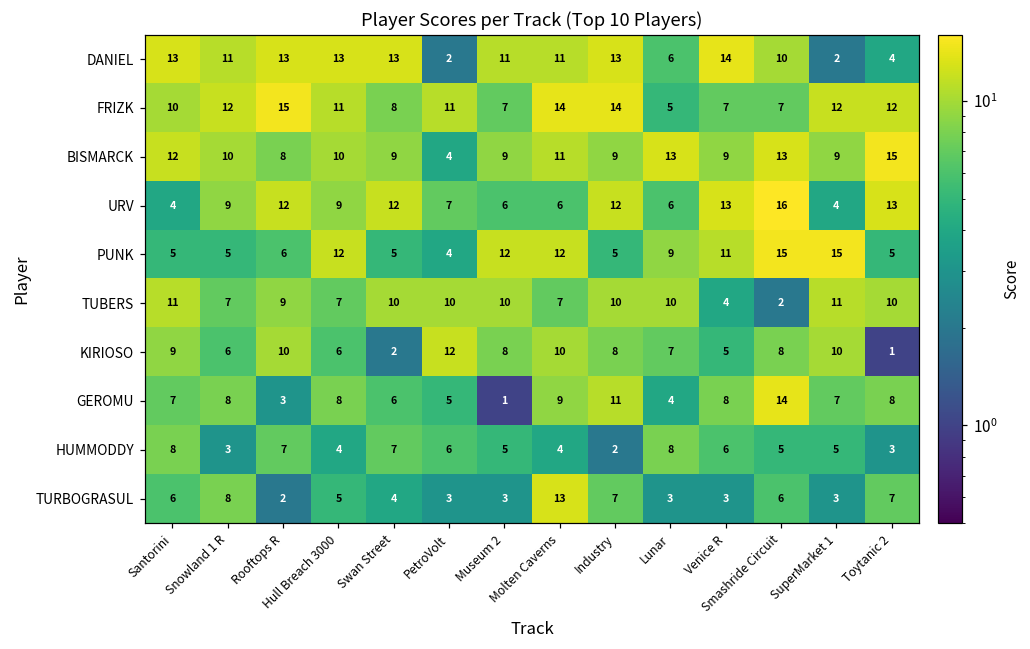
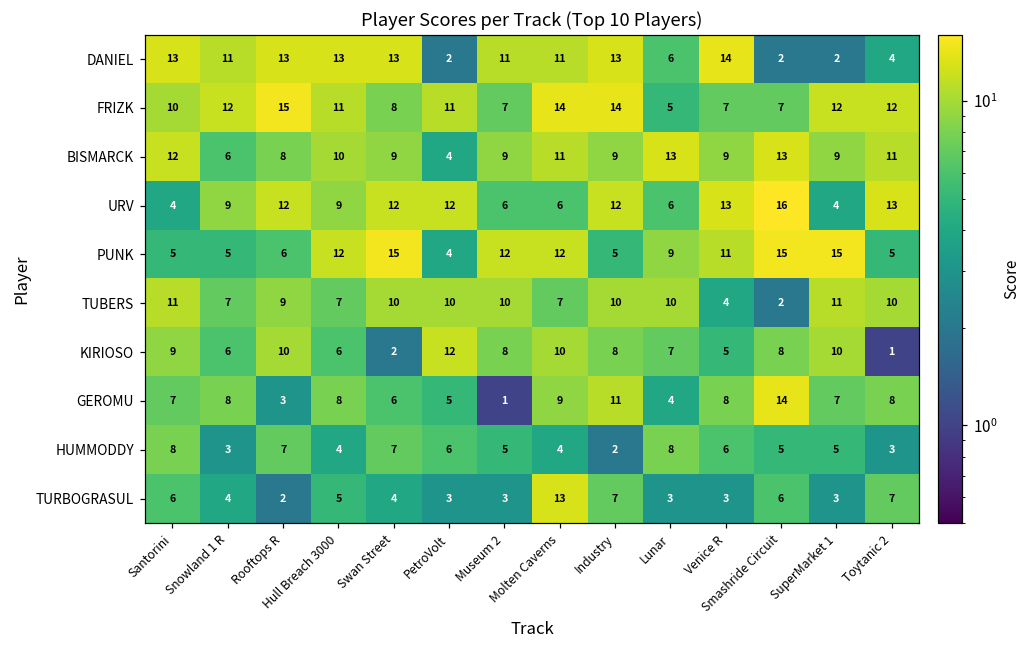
  {
    "DANIEL": {
      "Santorini": 13,
      "Snowland 1 R": 11,
      "Rooftops R": 13,
      "Hull Breach 3000": 13,
      "Swan Street": 13,
      "PetroVolt": 2,
      "Museum 2": 11,
      "Molten Caverns": 11,
      "Industry": 13,
      "Lunar": 6,
      "Venice R": 14,
-     "Smashride Circuit": 10,
+     "Smashride Circuit": 2,
      "SuperMarket 1": 2,
      "Toytanic 2": 4
    },
    "FRIZK": {
      "Santorini": 10,
      "Snowland 1 R": 12,
      "Rooftops R": 15,
      "Hull Breach 3000": 11,
      "Swan Street": 8,
      "PetroVolt": 11,
      "Museum 2": 7,
      "Molten Caverns": 14,
      "Industry": 14,
      "Lunar": 5,
      "Venice R": 7,
      "Smashride Circuit": 7,
      "SuperMarket 1": 12,
      "Toytanic 2": 12
    },
    "BISMARCK": {
      "Santorini": 12,
-     "Snowland 1 R": 10,
+     "Snowland 1 R": 6,
      "Rooftops R": 8,
      "Hull Breach 3000": 10,
      "Swan Street": 9,
      "PetroVolt": 4,
      "Museum 2": 9,
      "Molten Caverns": 11,
      "Industry": 9,
      "Lunar": 13,
      "Venice R": 9,
      "Smashride Circuit": 13,
      "SuperMarket 1": 9,
-     "Toytanic 2": 15
+     "Toytanic 2": 11
    },
    "URV": {
      "Santorini": 4,
      "Snowland 1 R": 9,
      "Rooftops R": 12,
      "Hull Breach 3000": 9,
      "Swan Street": 12,
-     "PetroVolt": 7,
+     "PetroVolt": 12,
      "Museum 2": 6,
      "Molten Caverns": 6,
      "Industry": 12,
      "Lunar": 6,
      "Venice R": 13,
      "Smashride Circuit": 16,
      "SuperMarket 1": 4,
      "Toytanic 2": 13
    },
    "PUNK": {
      "Santorini": 5,
      "Snowland 1 R": 5,
      "Rooftops R": 6,
      "Hull Breach 3000": 12,
-     "Swan Street": 5,
+     "Swan Street": 15,
      "PetroVolt": 4,
      "Museum 2": 12,
      "Molten Caverns": 12,
      "Industry": 5,
      "Lunar": 9,
      "Venice R": 11,
      "Smashride Circuit": 15,
      "SuperMarket 1": 15,
      "Toytanic 2": 5
    },
    "TUBERS": {
      "Santorini": 11,
      "Snowland 1 R": 7,
      "Rooftops R": 9,
      "Hull Breach 3000": 7,
      "Swan Street": 10,
      "PetroVolt": 10,
      "Museum 2": 10,
      "Molten Caverns": 7,
      "Industry": 10,
      "Lunar": 10,
      "Venice R": 4,
      "Smashride Circuit": 2,
      "SuperMarket 1": 11,
      "Toytanic 2": 10
    },
    "KIRIOSO": {
      "Santorini": 9,
      "Snowland 1 R": 6,
      "Rooftops R": 10,
      "Hull Breach 3000": 6,
      "Swan Street": 2,
      "PetroVolt": 12,
      "Museum 2": 8,
      "Molten Caverns": 10,
      "Industry": 8,
      "Lunar": 7,
      "Venice R": 5,
      "Smashride Circuit": 8,
      "SuperMarket 1": 10,
      "Toytanic 2": 1
    },
    "GEROMU": {
      "Santorini": 7,
      "Snowland 1 R": 8,
      "Rooftops R": 3,
      "Hull Breach 3000": 8,
      "Swan Street": 6,
      "PetroVolt": 5,
      "Museum 2": 1,
      "Molten Caverns": 9,
      "Industry": 11,
      "Lunar": 4,
      "Venice R": 8,
      "Smashride Circuit": 14,
      "SuperMarket 1": 7,
      "Toytanic 2": 8
    },
    "HUMMODDY": {
      "Santorini": 8,
      "Snowland 1 R": 3,
      "Rooftops R": 7,
      "Hull Breach 3000": 4,
      "Swan Street": 7,
      "PetroVolt": 6,
      "Museum 2": 5,
      "Molten Caverns": 4,
      "Industry": 2,
      "Lunar": 8,
      "Venice R": 6,
      "Smashride Circuit": 5,
      "SuperMarket 1": 5,
      "Toytanic 2": 3
    },
    "TURBOGRASUL": {
      "Santorini": 6,
-     "Snowland 1 R": 8,
+     "Snowland 1 R": 4,
      "Rooftops R": 2,
      "Hull Breach 3000": 5,
      "Swan Street": 4,
      "PetroVolt": 3,
      "Museum 2": 3,
      "Molten Caverns": 13,
      "Industry": 7,
      "Lunar": 3,
      "Venice R": 3,
      "Smashride Circuit": 6,
      "SuperMarket 1": 3,
      "Toytanic 2": 7
    }
  }
